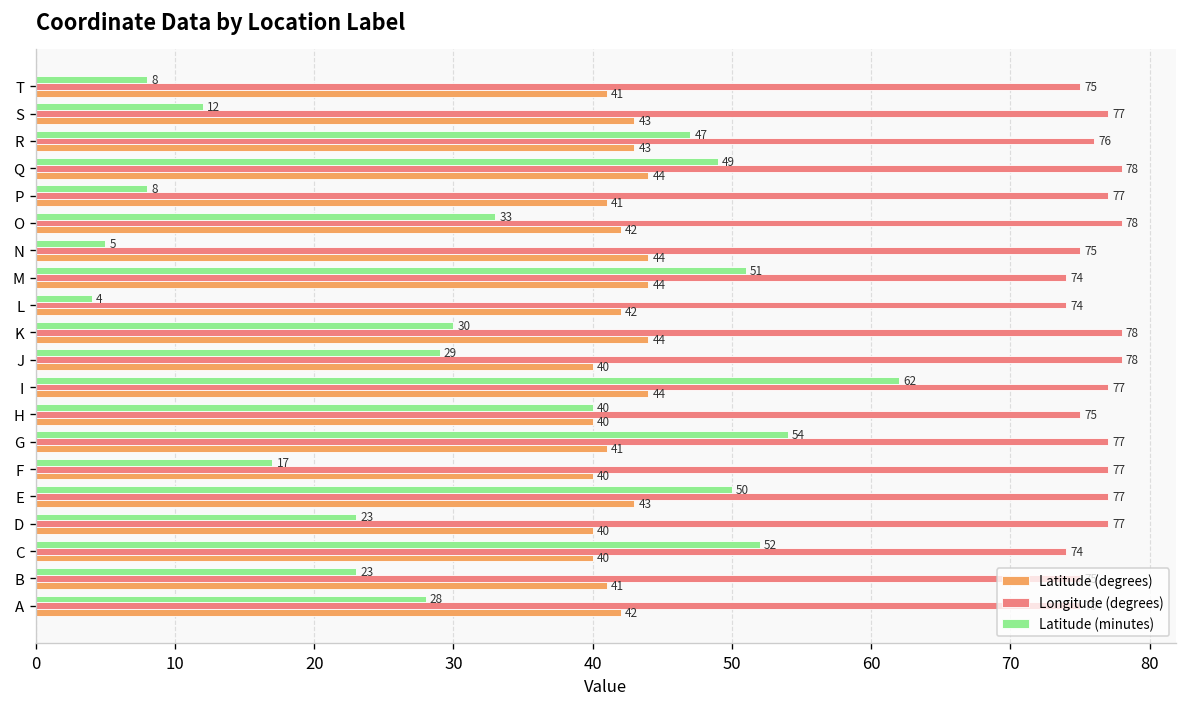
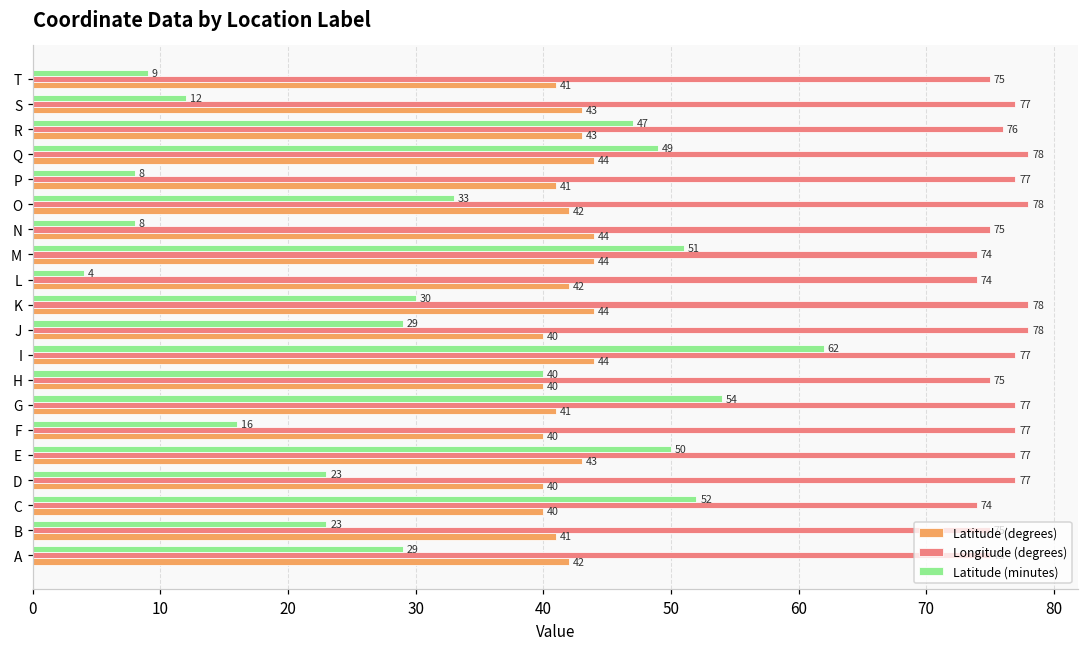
  {
    "Latitude (minutes)": {
-     "T": 8,
+     "T": 9,
      "S": 12,
      "R": 47,
      "Q": 49,
      "P": 8,
      "O": 33,
-     "N": 5,
+     "N": 8,
      "M": 51,
      "L": 4,
      "K": 30,
      "J": 29,
      "I": 62,
      "H": 40,
      "G": 54,
-     "F": 17,
+     "F": 16,
      "E": 50,
      "D": 23,
      "C": 52,
      "B": 23,
-     "A": 28
+     "A": 29
    }
  }
